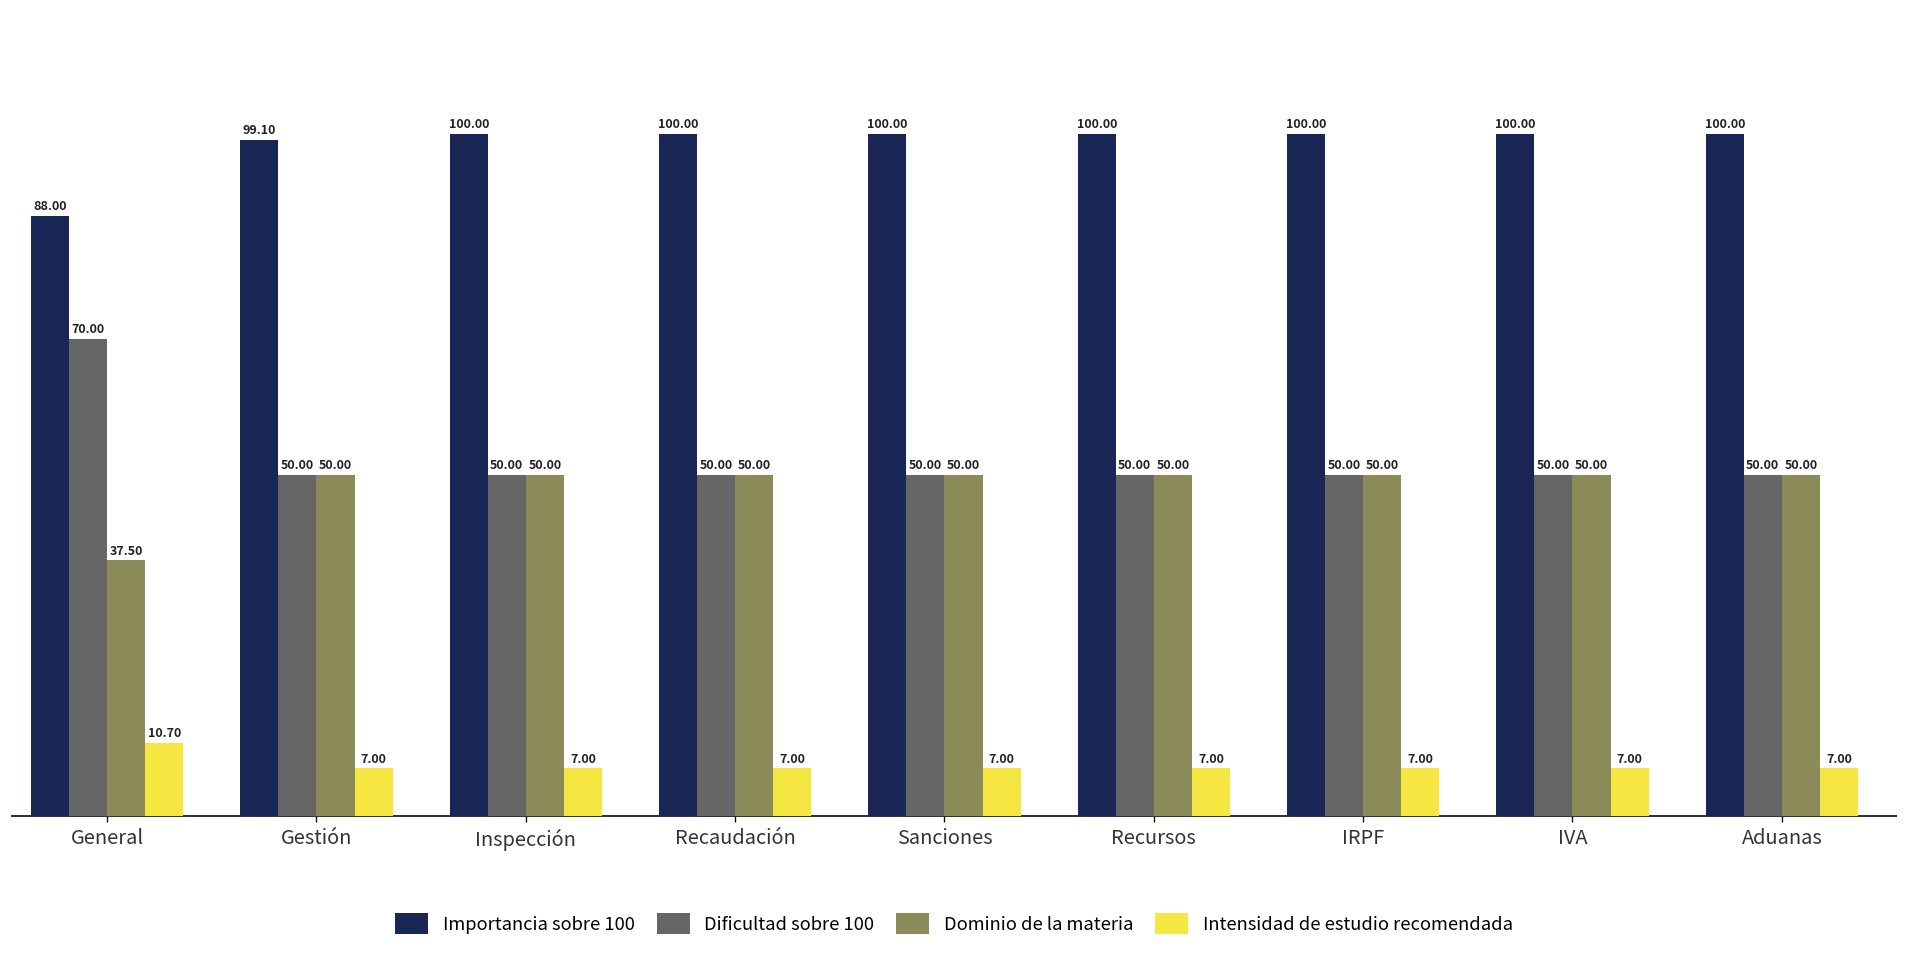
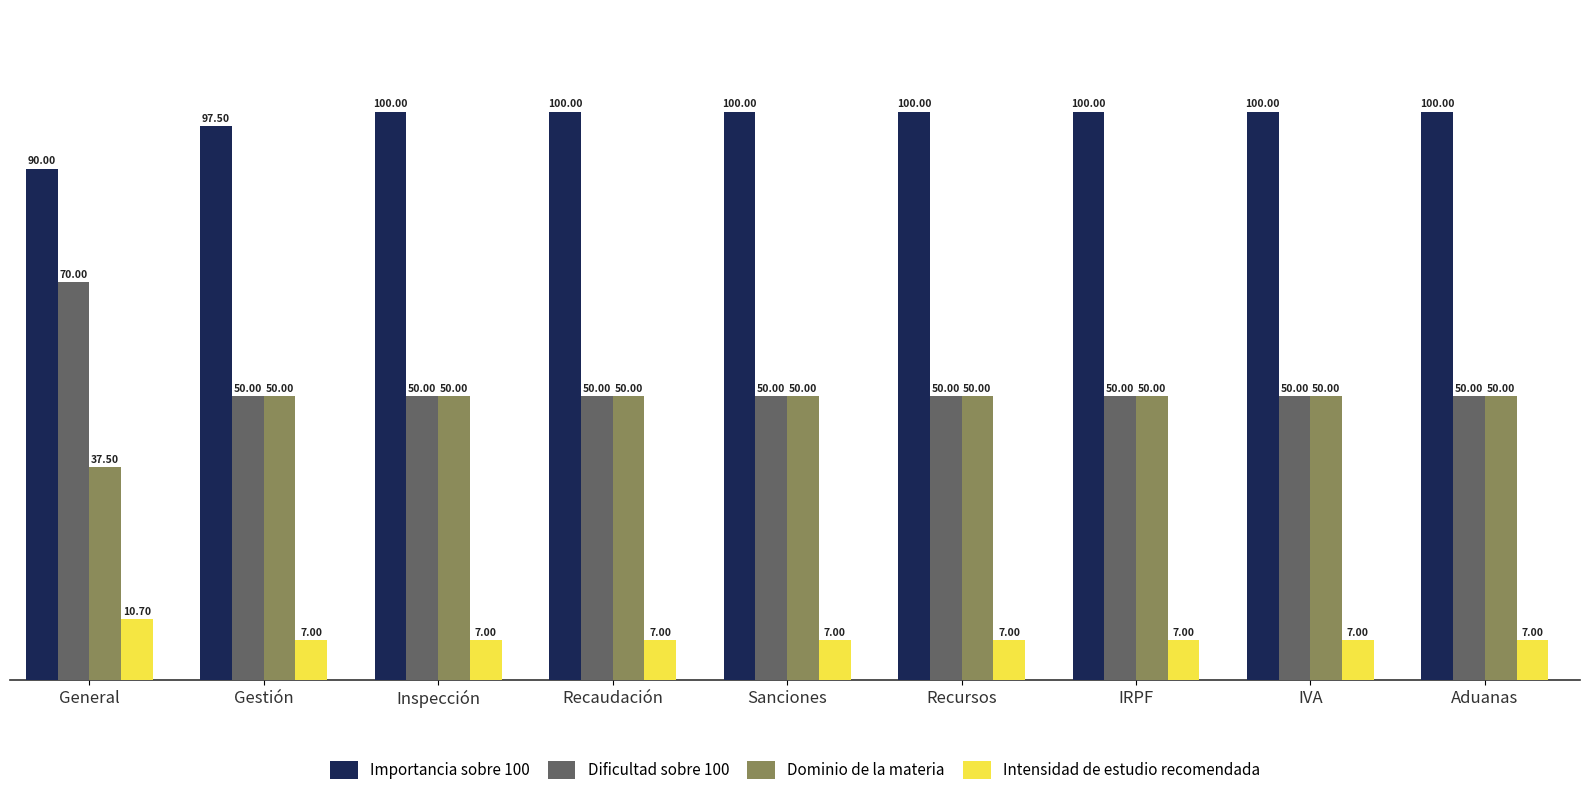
  {
    "Importancia sobre 100": {
-     "General": 88.00,
-     "Gestión": 99.10,
+     "General": 90.00,
+     "Gestión": 97.50,
      "Inspección": 100.00,
      "Recaudación": 100.00,
      "Sanciones": 100.00,
      "Recursos": 100.00,
      "IRPF": 100.00,
      "IVA": 100.00,
      "Aduanas": 100.00
    },
    "Intensidad de estudio recomendada": {
      "General": 10.70,
      "Gestión": 7.00,
      "Inspección": 7.00,
      "Recaudación": 7.00,
      "Sanciones": 7.00,
      "Recursos": 7.00,
      "IRPF": 7.00,
      "IVA": 7.00,
      "Aduanas": 7.00
    }
  }
